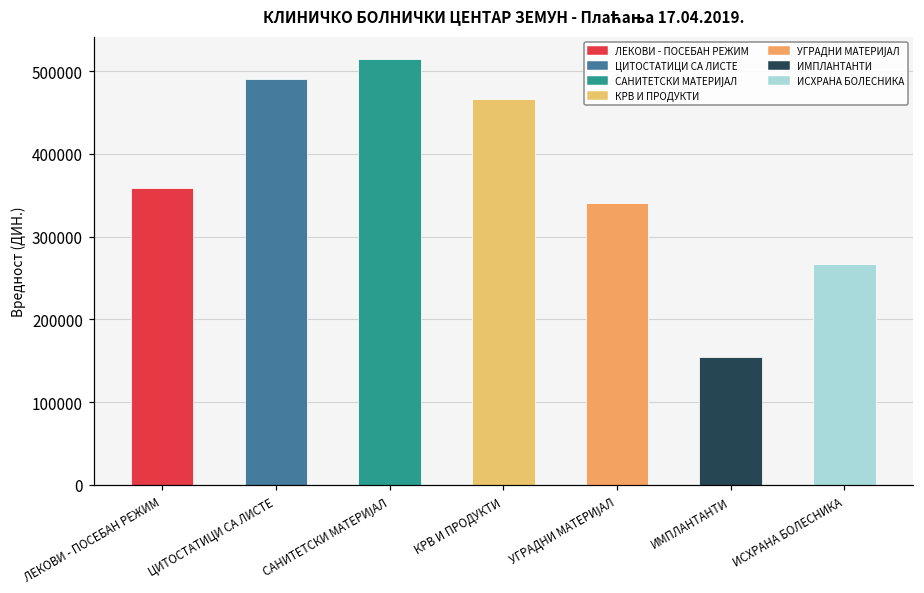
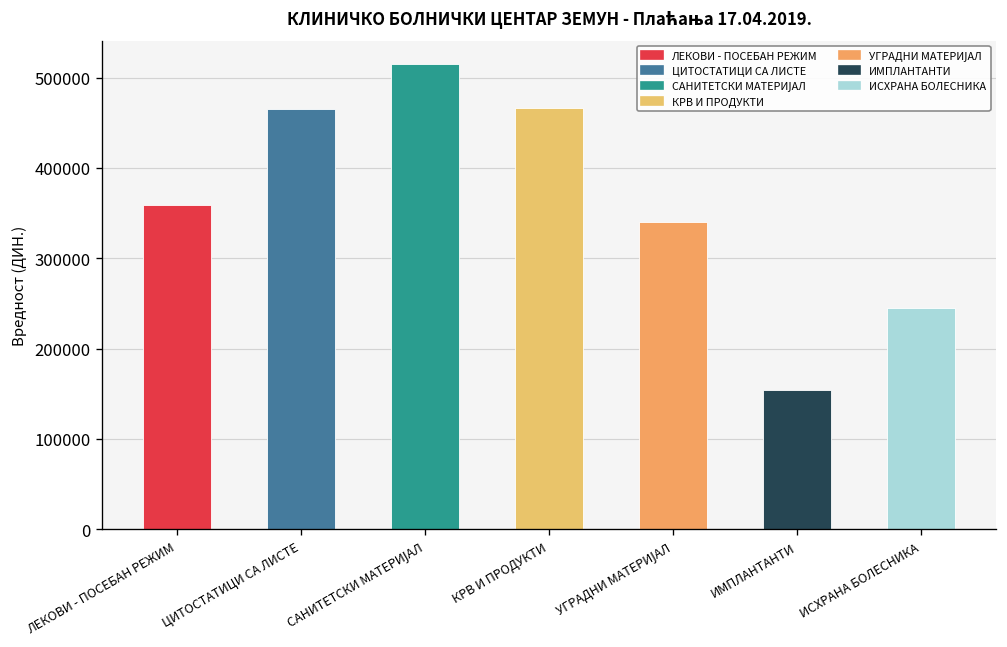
  {
    "ЛЕКОВИ - ПОСЕБАН РЕЖИМ": 360000,
-   "ЦИТОСТАТИЦИ СА ЛИСТЕ": 490000,
+   "ЦИТОСТАТИЦИ СА ЛИСТЕ": 470000,
    "САНИТЕТСКИ МАТЕРИЈАЛ": 510000,
    "КРВ И ПРОДУКТИ": 470000,
    "УГРАДНИ МАТЕРИЈАЛ": 340000,
    "ИМПЛАНТАНТИ": 150000,
-   "ИСХРАНА БОЛЕСНИКА": 270000
+   "ИСХРАНА БОЛЕСНИКА": 250000
  }
